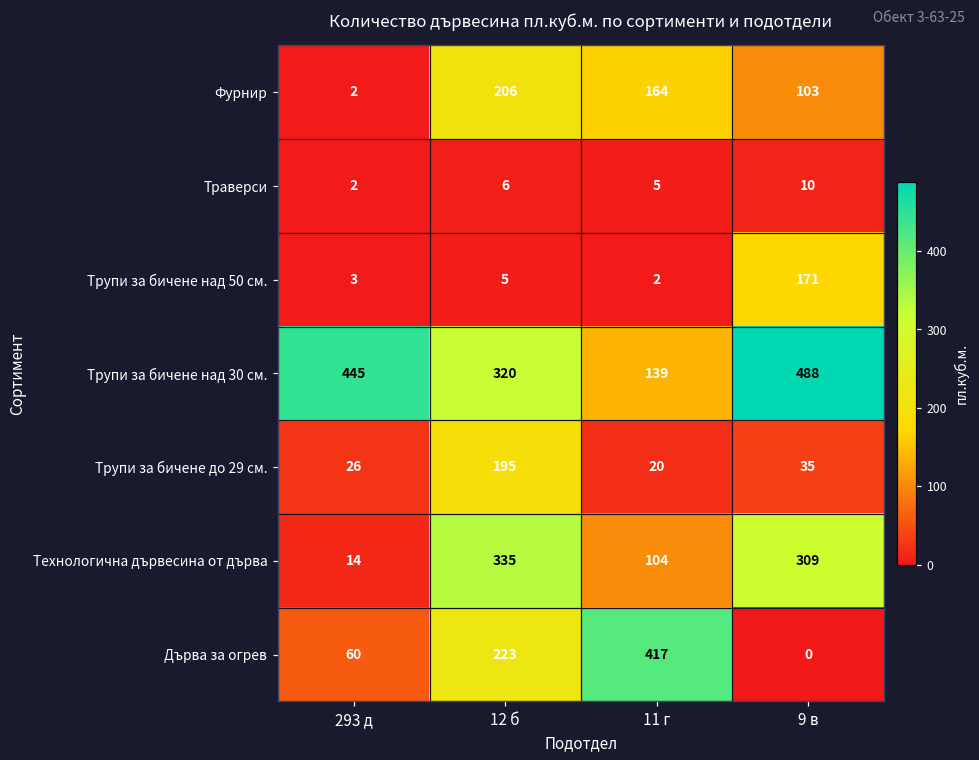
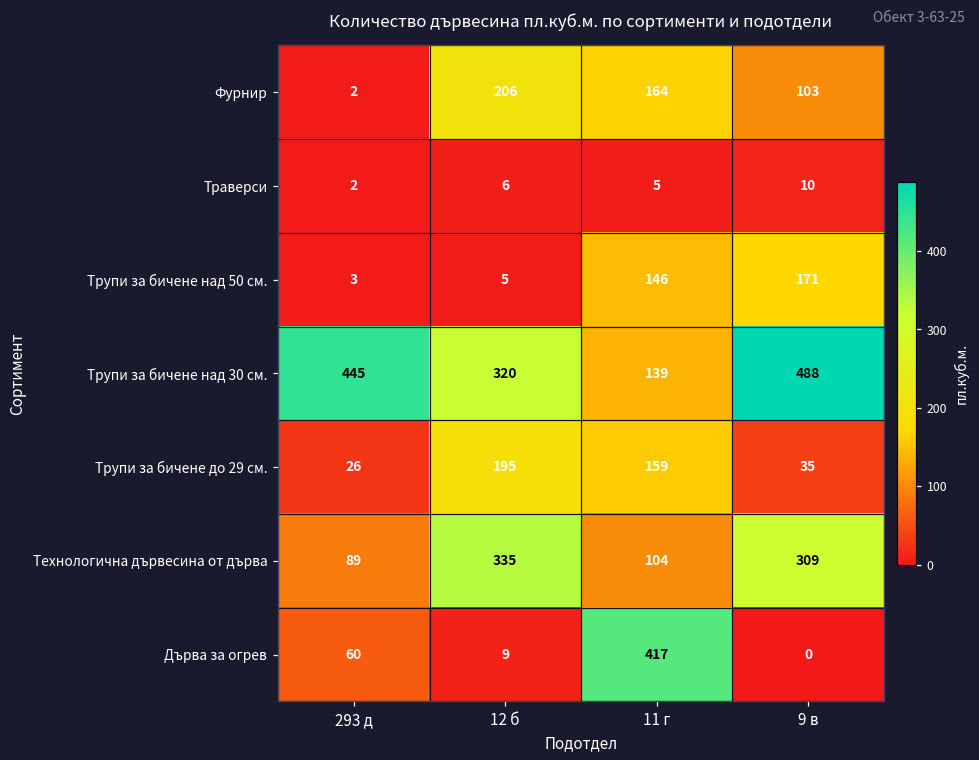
  {
    "Фурнир": {
      "293 д": 2,
      "12 б": 206,
      "11 г": 164,
      "9 в": 103
    },
    "Траверси": {
      "293 д": 2,
      "12 б": 6,
      "11 г": 5,
      "9 в": 10
    },
    "Трупи за бичене над 50 см.": {
      "293 д": 3,
      "12 б": 5,
-     "11 г": 2,
+     "11 г": 146,
      "9 в": 171
    },
    "Трупи за бичене над 30 см.": {
      "293 д": 445,
      "12 б": 320,
      "11 г": 139,
      "9 в": 488
    },
    "Трупи за бичене до 29 см.": {
      "293 д": 26,
      "12 б": 195,
-     "11 г": 20,
+     "11 г": 159,
      "9 в": 35
    },
    "Технологична дървесина от дърва": {
-     "293 д": 14,
+     "293 д": 89,
      "12 б": 335,
      "11 г": 104,
      "9 в": 309
    },
    "Дърва за огрев": {
      "293 д": 60,
-     "12 б": 223,
+     "12 б": 9,
      "11 г": 417,
      "9 в": 0
    }
  }
